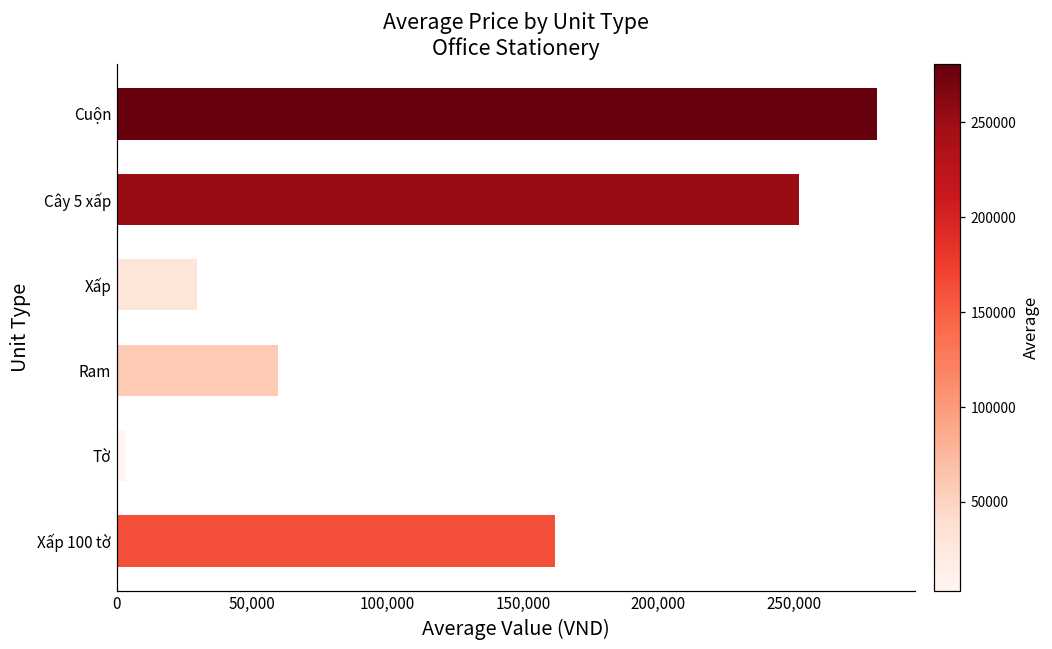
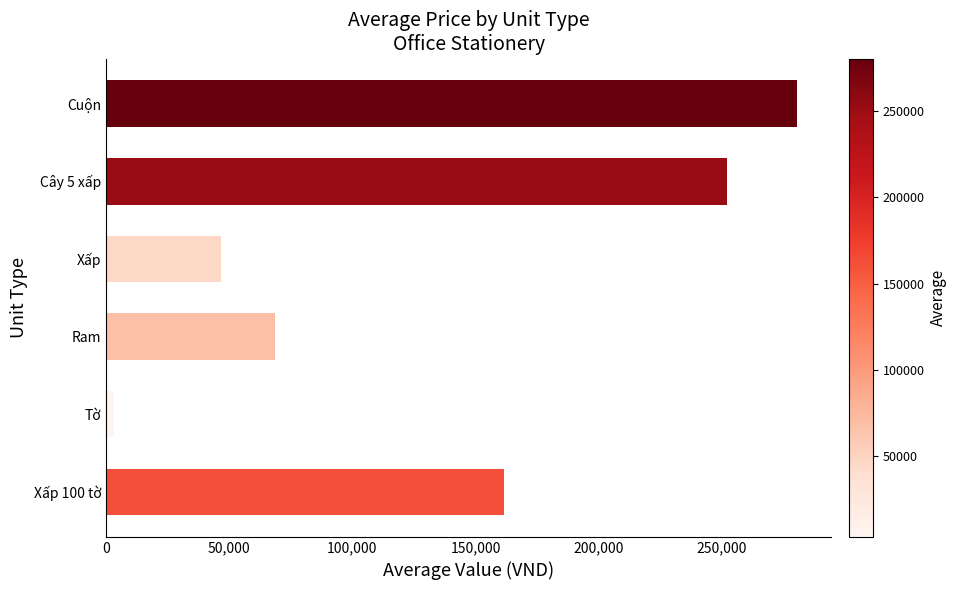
  {
    "Cuộn": "281,000",
    "Cây 5 xấp": "252,000",
-   "Xấp": "30,000",
-   "Ram": "60,000",
+   "Xấp": "47,000",
+   "Ram": "69,000",
    "Tờ": "3,000",
    "Xấp 100 tờ": "162,000"
  }
